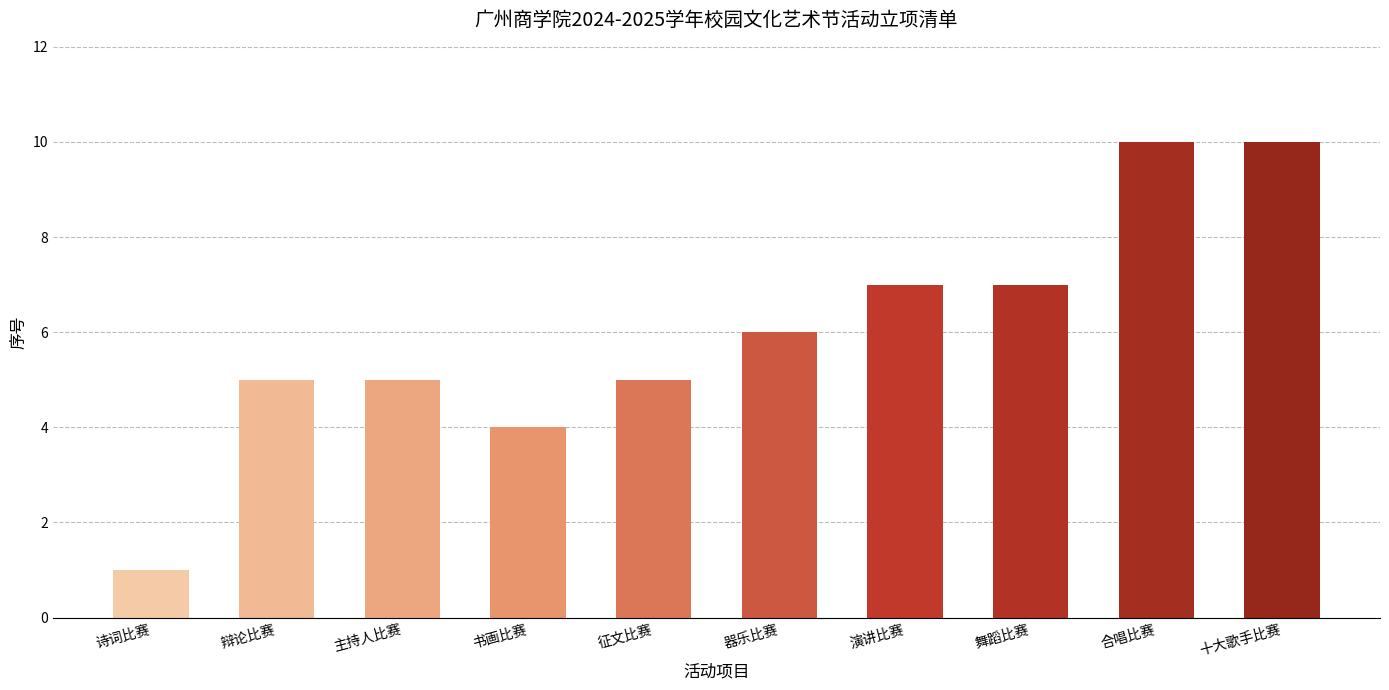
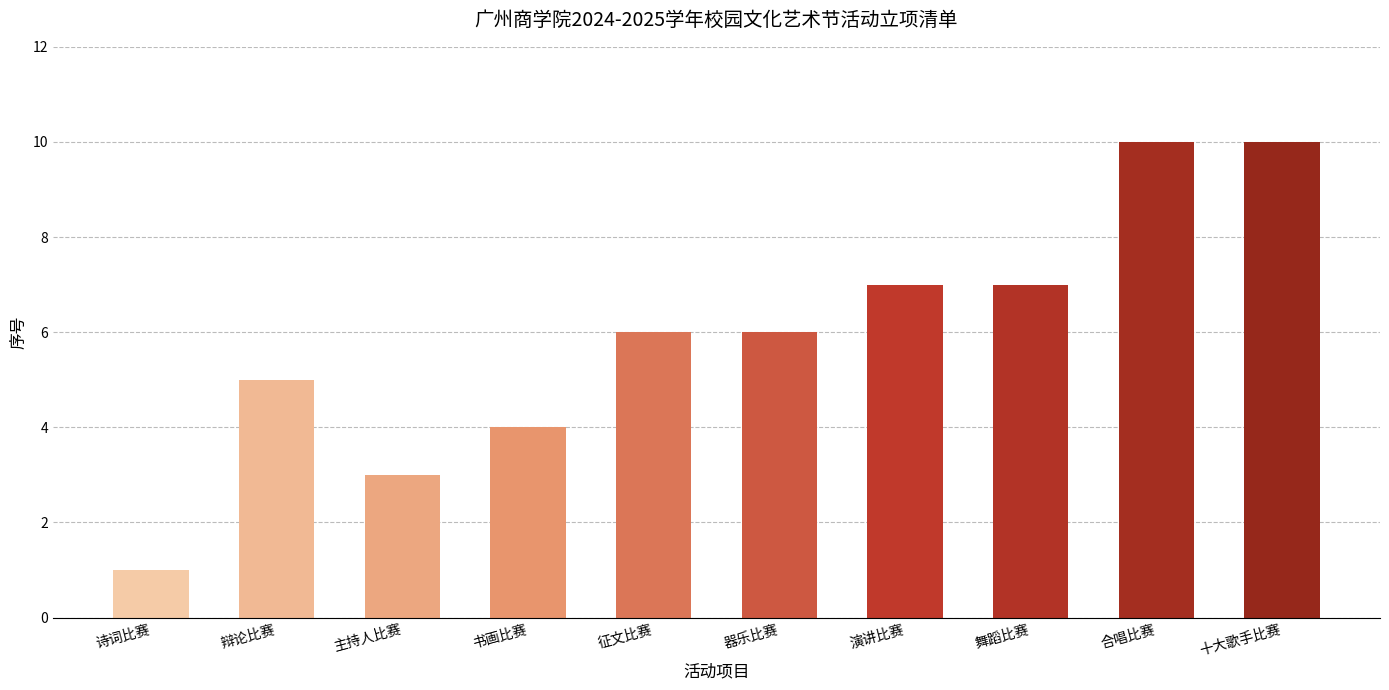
  {
    "诗词比赛": 1,
    "辩论比赛": 5,
-   "主持人比赛": 5,
+   "主持人比赛": 3,
    "书画比赛": 4,
-   "征文比赛": 5,
+   "征文比赛": 6,
    "器乐比赛": 6,
    "演讲比赛": 7,
    "舞蹈比赛": 7,
    "合唱比赛": 10,
    "十大歌手比赛": 10
  }
